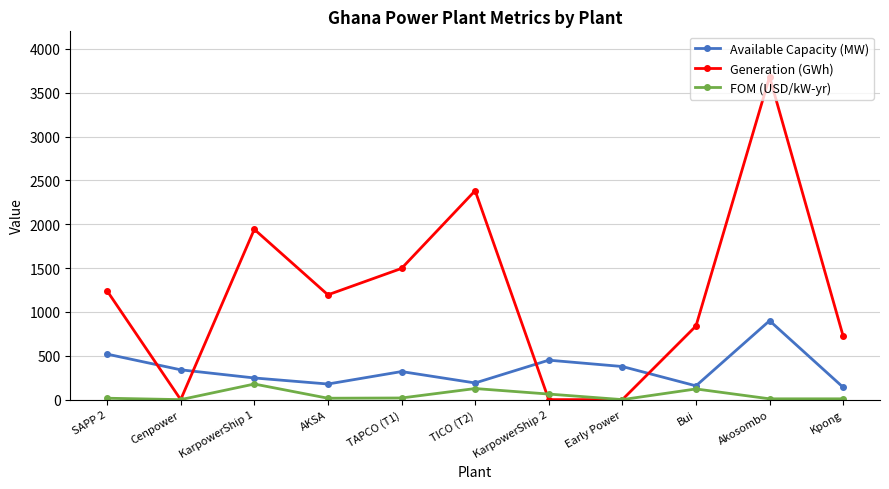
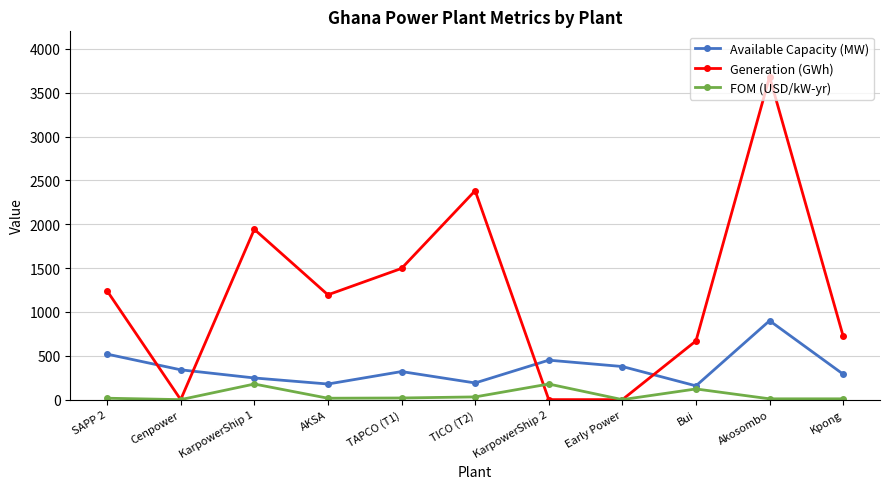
  {
    "Available Capacity (MW)": {
      "SAPP 2": 500,
      "Cenpower": 300,
      "KarpowerShip 1": 200,
      "AKSA": 200,
      "TAPCO (T1)": 300,
      "TICO (T2)": 200,
      "KarpowerShip 2": 500,
      "Early Power": 400,
      "Bui": 200,
      "Akosombo": 900,
-     "Kpong": 100
+     "Kpong": 300
    },
    "Generation (GWh)": {
      "SAPP 2": 1200,
      "KarpowerShip 1": 1900,
      "AKSA": 1200,
      "TAPCO (T1)": 1500,
      "TICO (T2)": 2400,
      "KarpowerShip 2": 0,
-     "Bui": 800,
+     "Bui": 700,
      "Kpong": 700
    },
    "FOM (USD/kW-yr)": {
      "SAPP 2": 0,
      "KarpowerShip 1": 200,
      "AKSA": 0,
      "TAPCO (T1)": 0,
-     "TICO (T2)": 100,
-     "KarpowerShip 2": 100,
+     "TICO (T2)": 0,
+     "KarpowerShip 2": 200,
      "Bui": 100,
      "Akosombo": 0,
      "Kpong": 0
    }
  }
